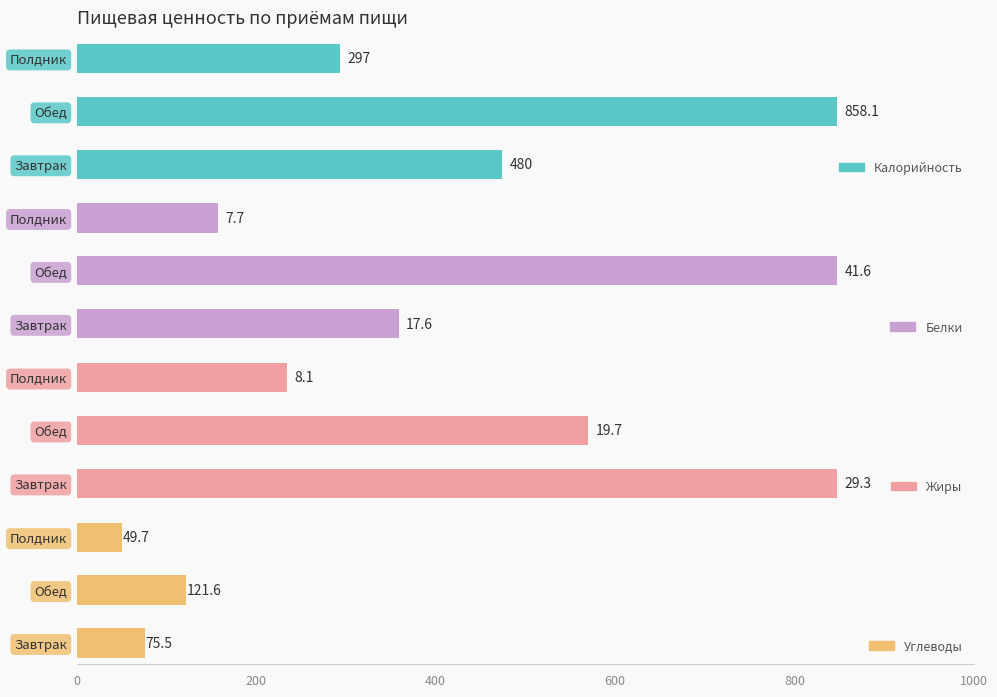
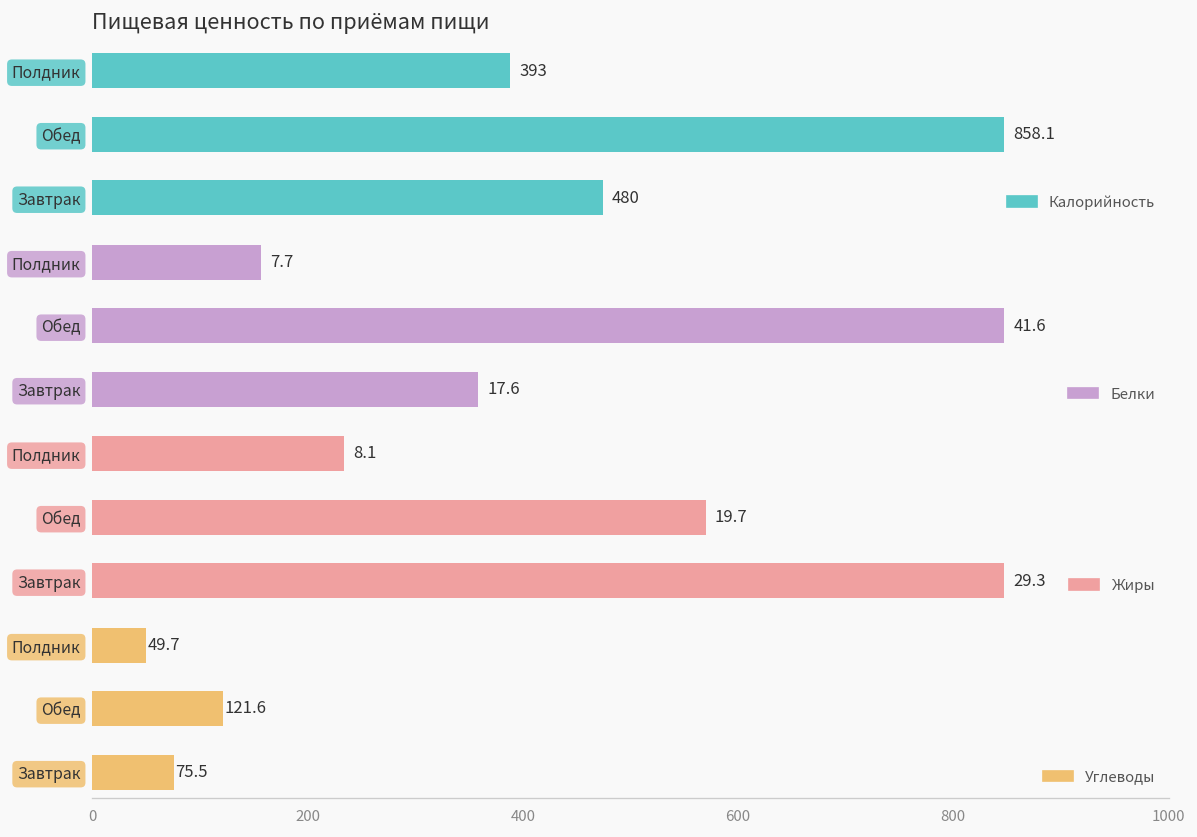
  {
    "Пищевая ценность по приёмам пищи": {
-     "Полдник": 297,
+     "Полдник": 393,
      "Обед": 858.1,
      "Завтрак": 480
    }
  }
